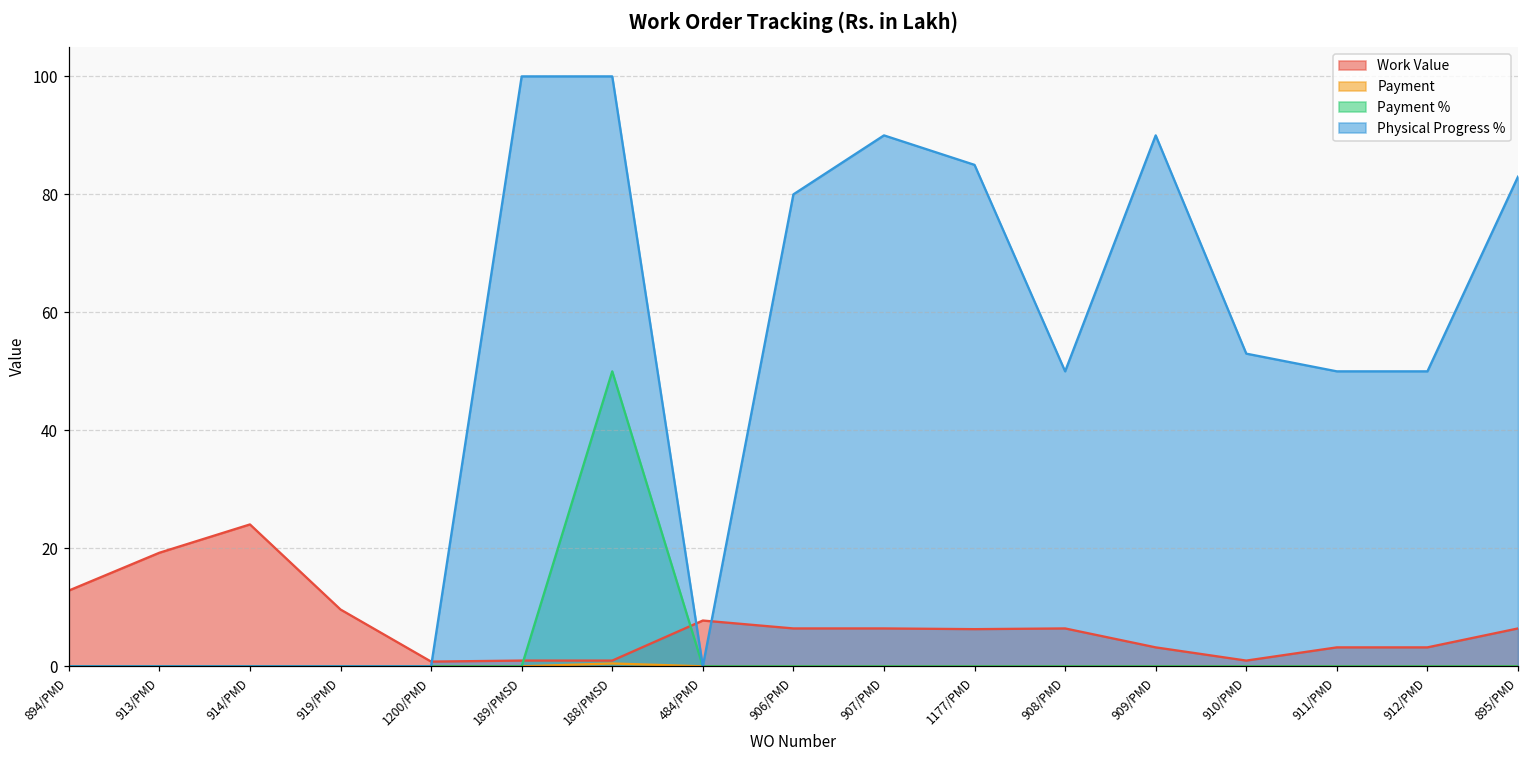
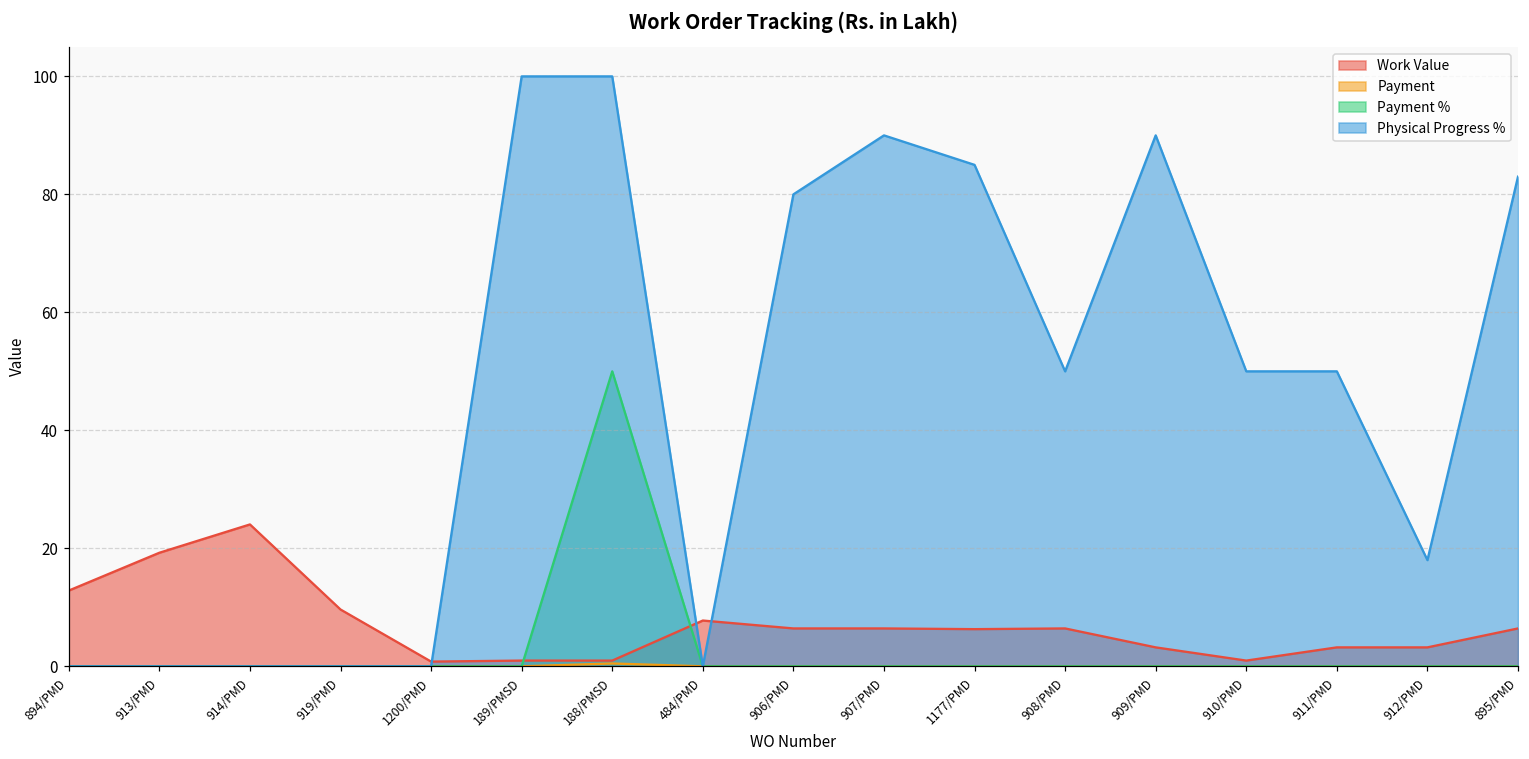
  {
    "Work Value": {
      "894/PMD": 13,
      "913/PMD": 19,
      "914/PMD": 24,
      "919/PMD": 10,
      "1200/PMD": 1,
      "189/PMSD": 1,
      "188/PMSD": 1,
      "484/PMD": 8,
      "906/PMD": 6,
      "907/PMD": 6,
      "1177/PMD": 6,
      "908/PMD": 6,
      "909/PMD": 3,
      "910/PMD": 1,
      "911/PMD": 3,
      "912/PMD": 3,
      "895/PMD": 6
    },
    "Payment": {
      "188/PMSD": 0
    },
    "Payment %": {
      "188/PMSD": 50
    },
    "Physical Progress %": {
      "189/PMSD": 100,
      "188/PMSD": 100,
      "906/PMD": 80,
      "907/PMD": 90,
      "1177/PMD": 85,
      "908/PMD": 50,
      "909/PMD": 90,
-     "910/PMD": 53,
+     "910/PMD": 50,
      "911/PMD": 50,
-     "912/PMD": 50,
+     "912/PMD": 18,
      "895/PMD": 83
    }
  }
